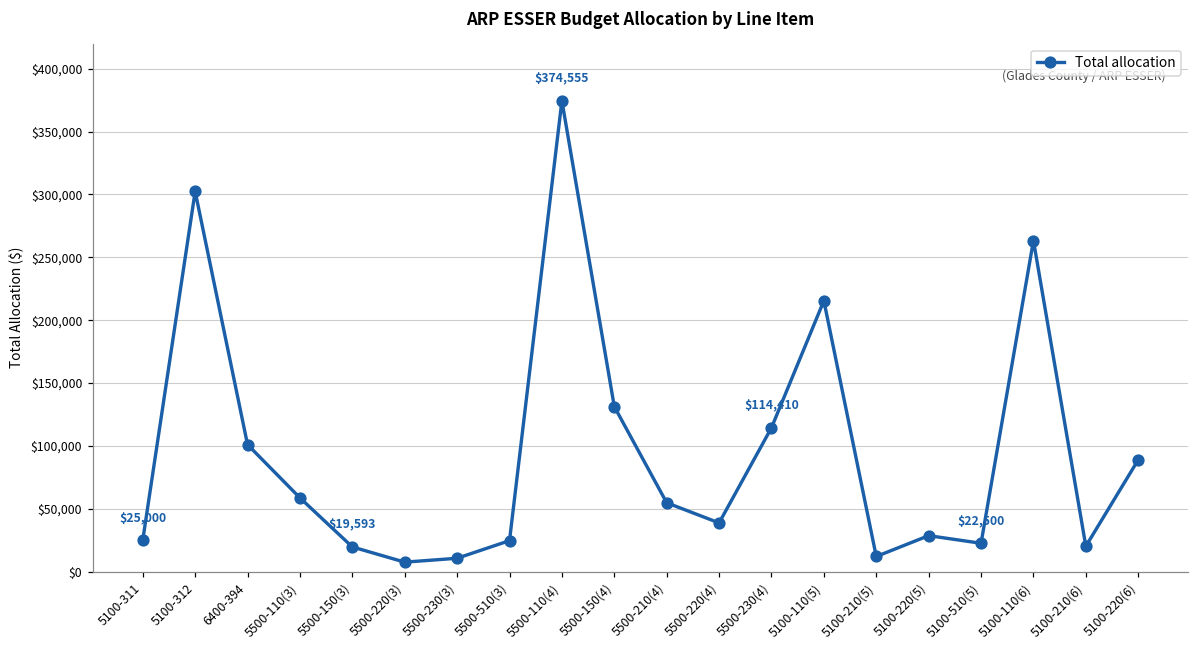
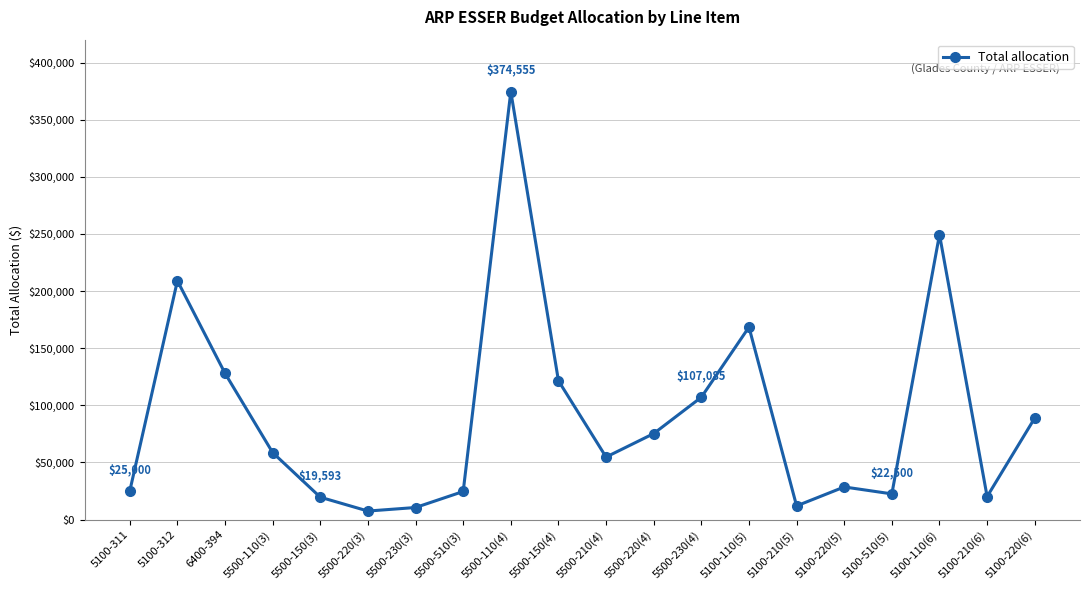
  {
    "5100-311": "$25,000",
-   "5100-312": "$302,000",
-   "6400-394": "$101,000",
+   "5100-312": "$209,000",
+   "6400-394": "$128,000",
    "5500-150(3)": "$19,593",
    "5500-110(4)": "$374,555",
-   "5500-150(4)": "$131,000",
-   "5500-220(4)": "$39,000",
-   "5500-230(4)": "$114,410",
-   "5100-110(5)": "$215,000",
+   "5500-150(4)": "$121,000",
+   "5500-220(4)": "$75,000",
+   "5500-230(4)": "$107,085",
+   "5100-110(5)": "$168,000",
    "5100-510(5)": "$22,500",
-   "5100-110(6)": "$263,000"
+   "5100-110(6)": "$249,000"
  }
